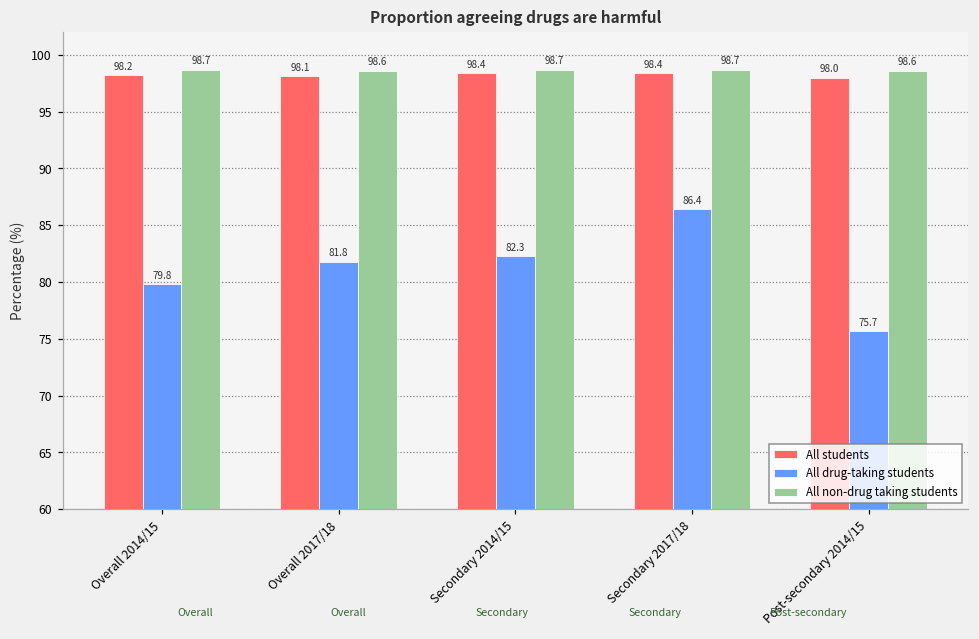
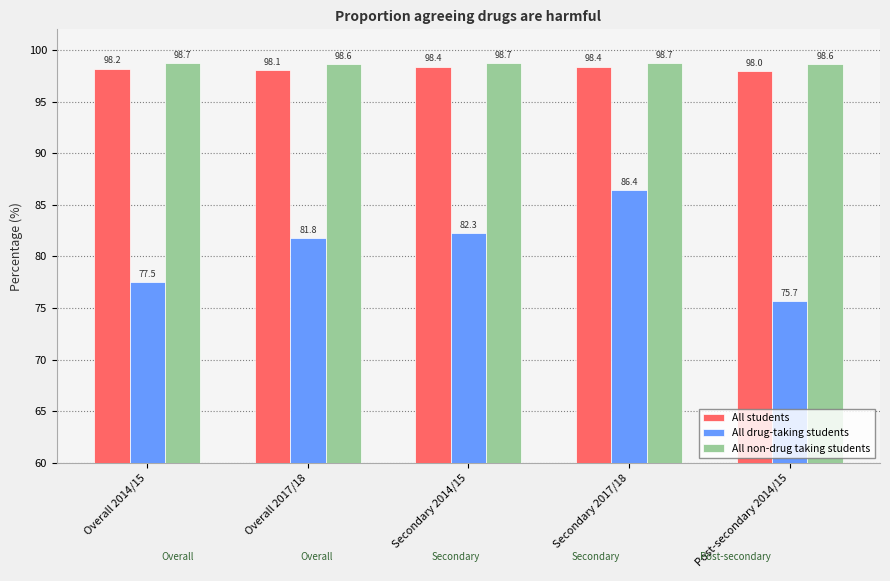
  {
    "All drug-taking students": {
-     "Overall 2014/15": 79.8,
+     "Overall 2014/15": 77.5,
      "Overall 2017/18": 81.8,
      "Secondary 2014/15": 82.3,
      "Secondary 2017/18": 86.4
    }
  }
